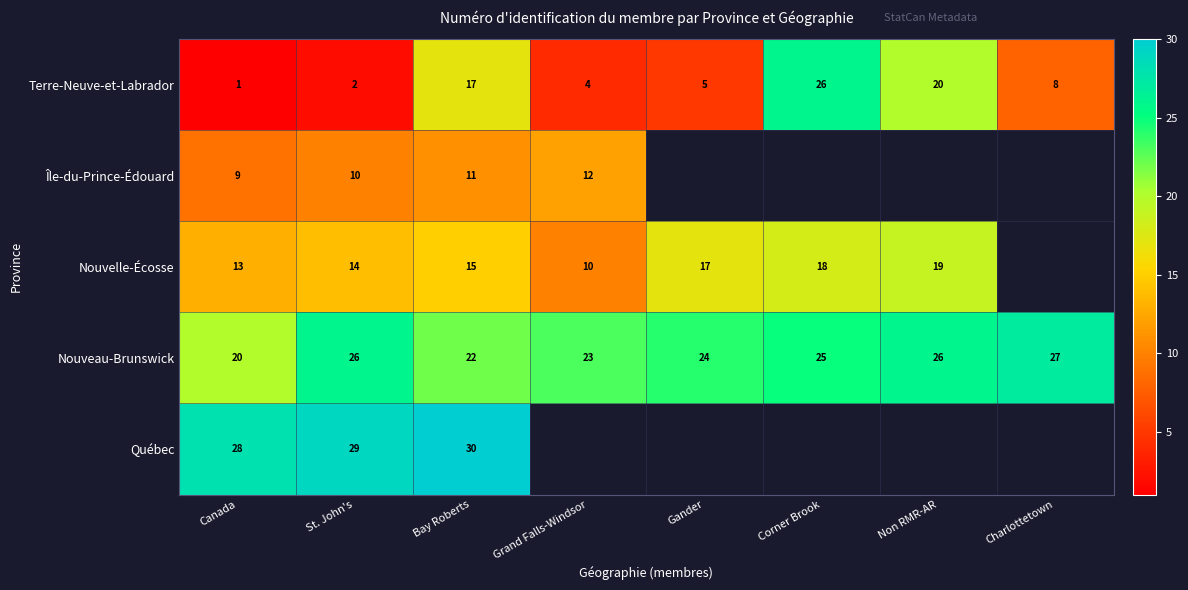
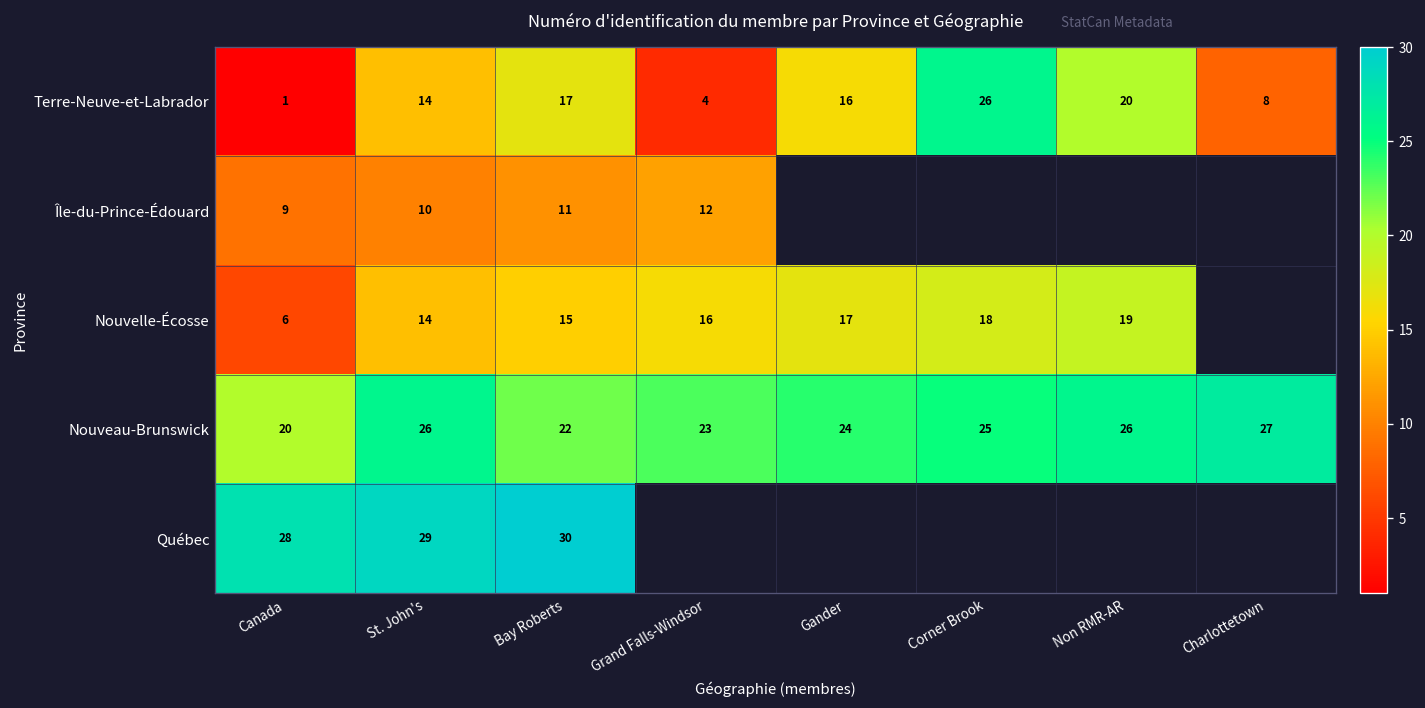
  {
    "Terre-Neuve-et-Labrador": {
      "Canada": 1,
-     "St. John's": 2,
+     "St. John's": 14,
      "Bay Roberts": 17,
      "Grand Falls-Windsor": 4,
-     "Gander": 5,
+     "Gander": 16,
      "Corner Brook": 26,
      "Non RMR-AR": 20,
      "Charlottetown": 8
    },
    "Île-du-Prince-Édouard": {
      "Canada": 9,
      "St. John's": 10,
      "Bay Roberts": 11,
      "Grand Falls-Windsor": 12
    },
    "Nouvelle-Écosse": {
-     "Canada": 13,
+     "Canada": 6,
      "St. John's": 14,
      "Bay Roberts": 15,
-     "Grand Falls-Windsor": 10,
+     "Grand Falls-Windsor": 16,
      "Gander": 17,
      "Corner Brook": 18,
      "Non RMR-AR": 19
    },
    "Nouveau-Brunswick": {
      "Canada": 20,
      "St. John's": 26,
      "Bay Roberts": 22,
      "Grand Falls-Windsor": 23,
      "Gander": 24,
      "Corner Brook": 25,
      "Non RMR-AR": 26,
      "Charlottetown": 27
    },
    "Québec": {
      "Canada": 28,
      "St. John's": 29,
      "Bay Roberts": 30
    }
  }
